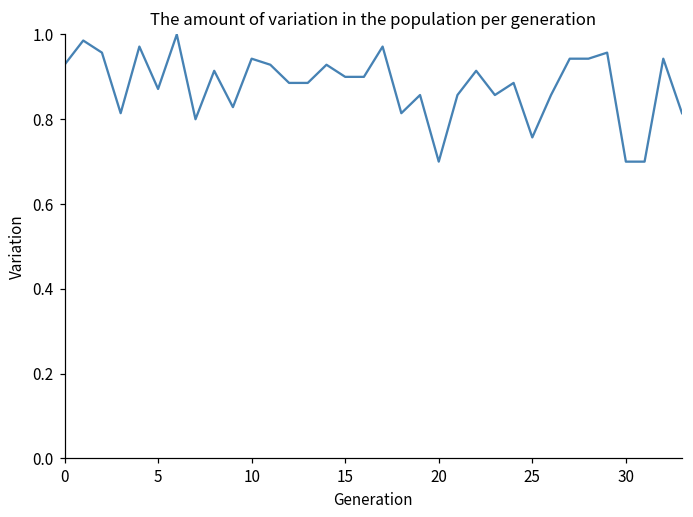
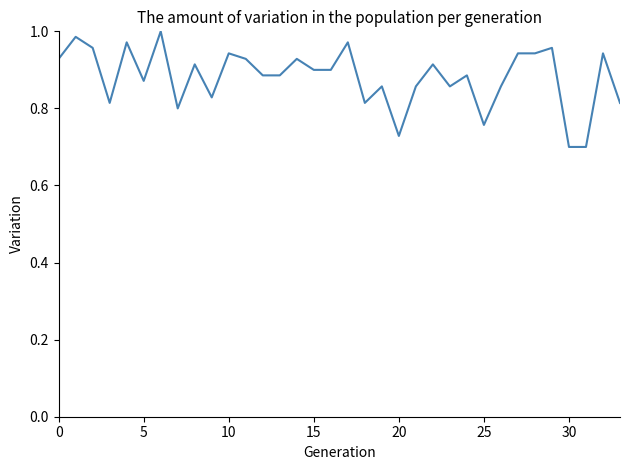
  {
    "0": 0.93,
    "5": 0.87,
    "10": 0.94,
    "15": 0.90,
-   "20": 0.70,
+   "20": 0.73,
    "25": 0.76,
    "30": 0.70
  }
